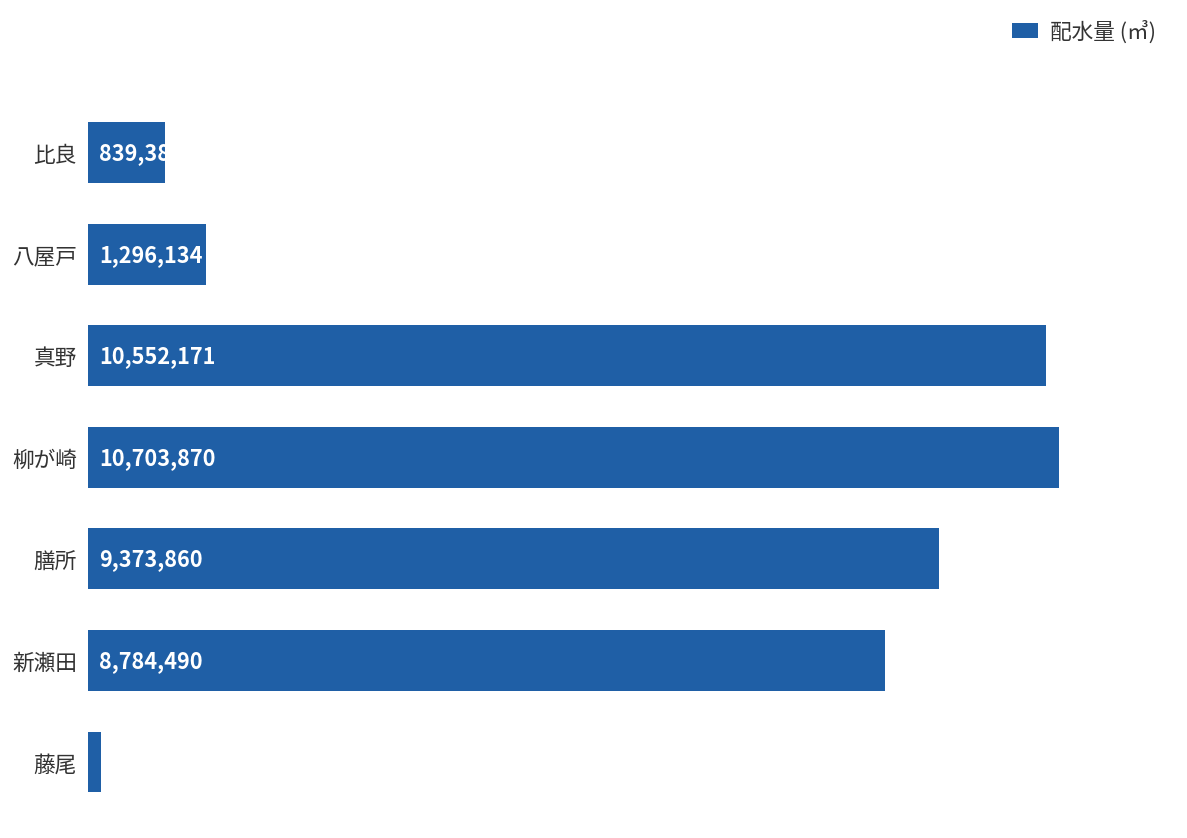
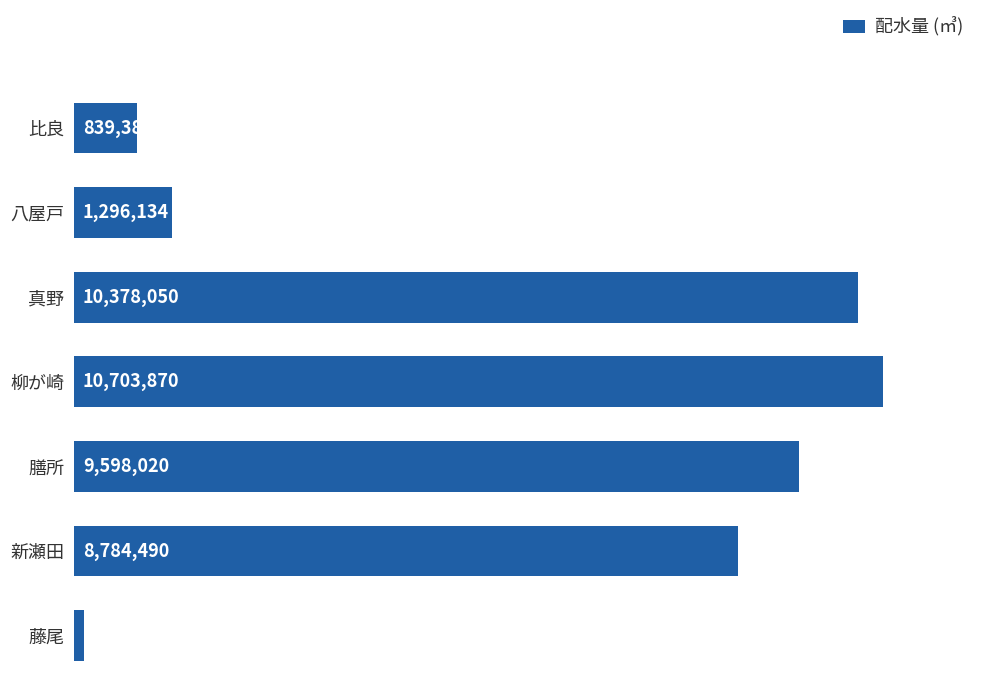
  {
    "比良": "839,387",
    "八屋戸": "1,296,134",
-   "真野": "10,552,171",
+   "真野": "10,378,050",
    "柳が崎": "10,703,870",
-   "膳所": "9,373,860",
+   "膳所": "9,598,020",
    "新瀬田": "8,784,490"
  }
